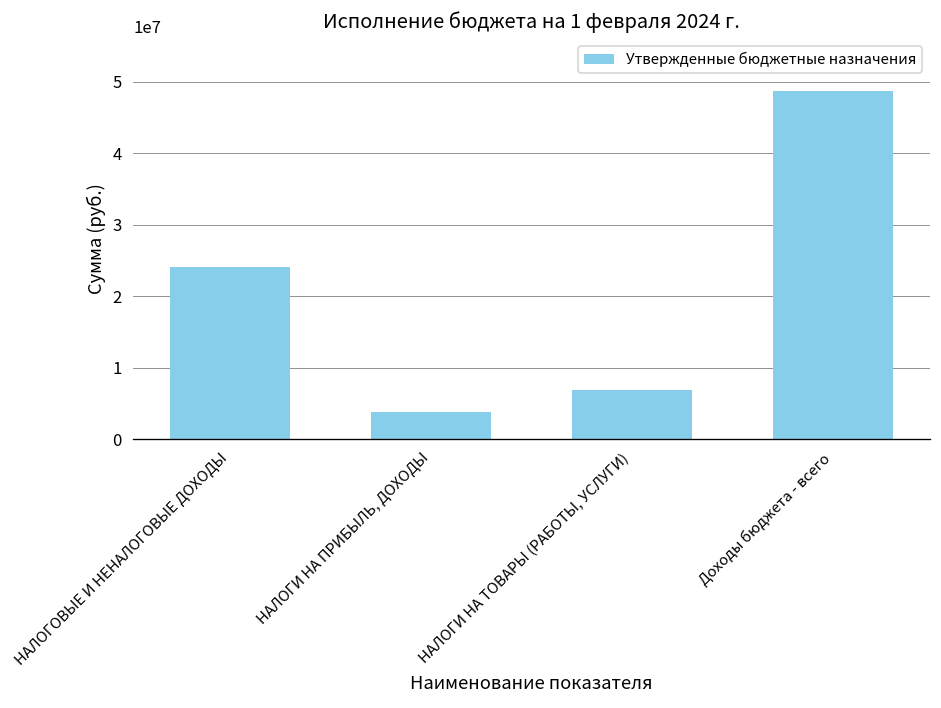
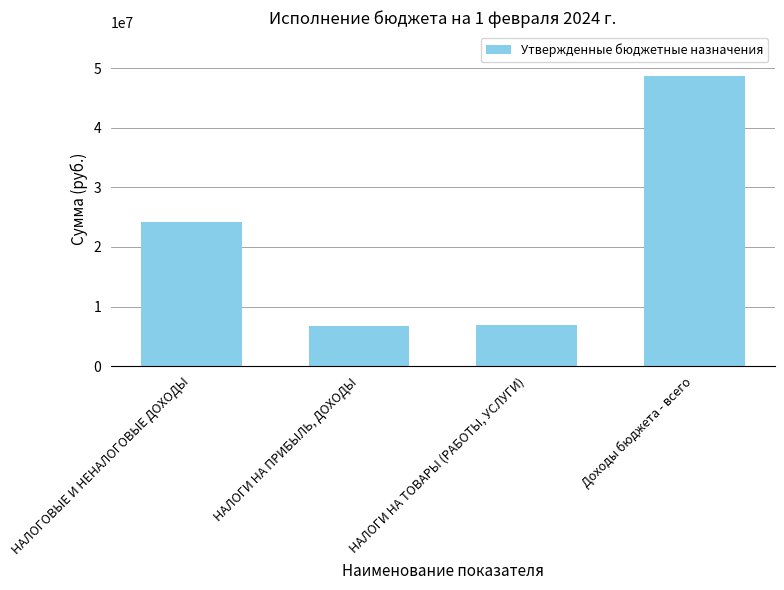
  {
    "НАЛОГОВЫЕ И НЕНАЛОГОВЫЕ ДОХОДЫ": 24000000,
-   "НАЛОГИ НА ПРИБЫЛЬ, ДОХОДЫ": 4000000,
+   "НАЛОГИ НА ПРИБЫЛЬ, ДОХОДЫ": 7000000,
    "НАЛОГИ НА ТОВАРЫ (РАБОТЫ, УСЛУГИ)": 7000000,
    "Доходы бюджета - всего": 49000000
  }
